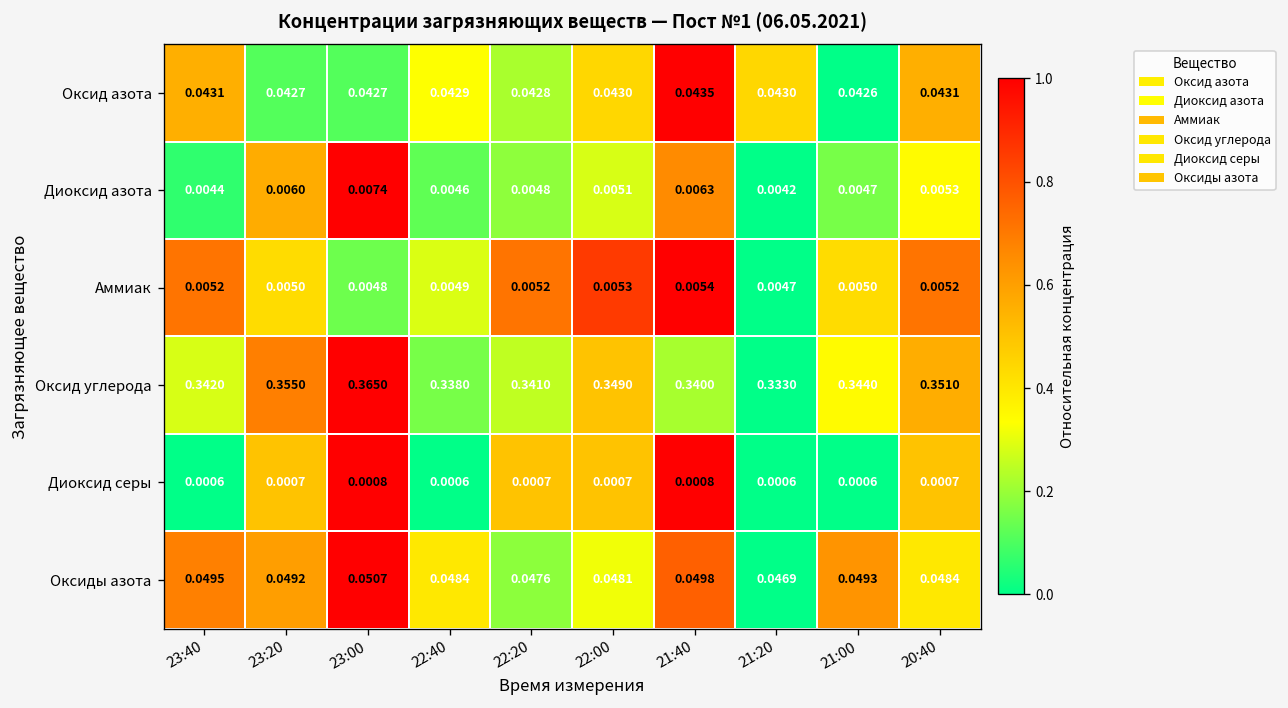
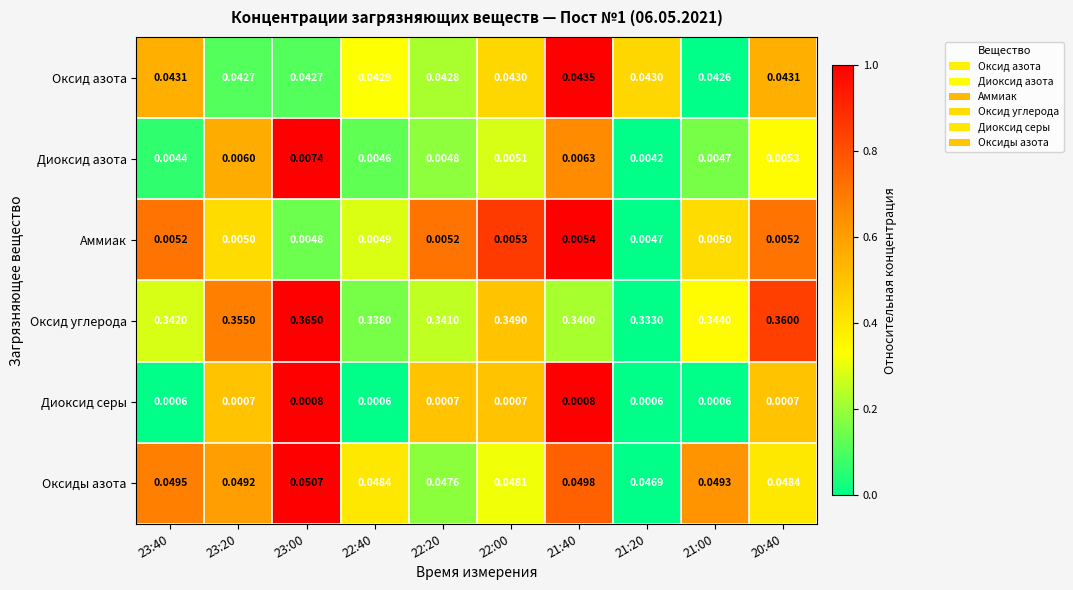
  {
    "Оксид азота": {
      "23:40": 0.0431,
      "23:20": 0.0427,
      "23:00": 0.0427,
      "22:40": 0.0429,
      "22:20": 0.0428,
      "22:00": 0.0430,
      "21:40": 0.0435,
      "21:20": 0.0430,
      "21:00": 0.0426,
      "20:40": 0.0431
    },
    "Диоксид азота": {
      "23:40": 0.0044,
      "23:20": 0.0060,
      "23:00": 0.0074,
      "22:40": 0.0046,
      "22:20": 0.0048,
      "22:00": 0.0051,
      "21:40": 0.0063,
      "21:20": 0.0042,
      "21:00": 0.0047,
      "20:40": 0.0053
    },
    "Аммиак": {
      "23:40": 0.0052,
      "23:20": 0.0050,
      "23:00": 0.0048,
      "22:40": 0.0049,
      "22:20": 0.0052,
      "22:00": 0.0053,
      "21:40": 0.0054,
      "21:20": 0.0047,
      "21:00": 0.0050,
      "20:40": 0.0052
    },
    "Оксид углерода": {
      "23:40": 0.3420,
      "23:20": 0.3550,
      "23:00": 0.3650,
      "22:40": 0.3380,
      "22:20": 0.3410,
      "22:00": 0.3490,
      "21:40": 0.3400,
      "21:20": 0.3330,
      "21:00": 0.3440,
-     "20:40": 0.3510
+     "20:40": 0.3600
    },
    "Диоксид серы": {
      "23:40": 0.0006,
      "23:20": 0.0007,
      "23:00": 0.0008,
      "22:40": 0.0006,
      "22:20": 0.0007,
      "22:00": 0.0007,
      "21:40": 0.0008,
      "21:20": 0.0006,
      "21:00": 0.0006,
      "20:40": 0.0007
    },
    "Оксиды азота": {
      "23:40": 0.0495,
      "23:20": 0.0492,
      "23:00": 0.0507,
      "22:40": 0.0484,
      "22:20": 0.0476,
      "22:00": 0.0481,
      "21:40": 0.0498,
      "21:20": 0.0469,
      "21:00": 0.0493,
      "20:40": 0.0484
    }
  }
